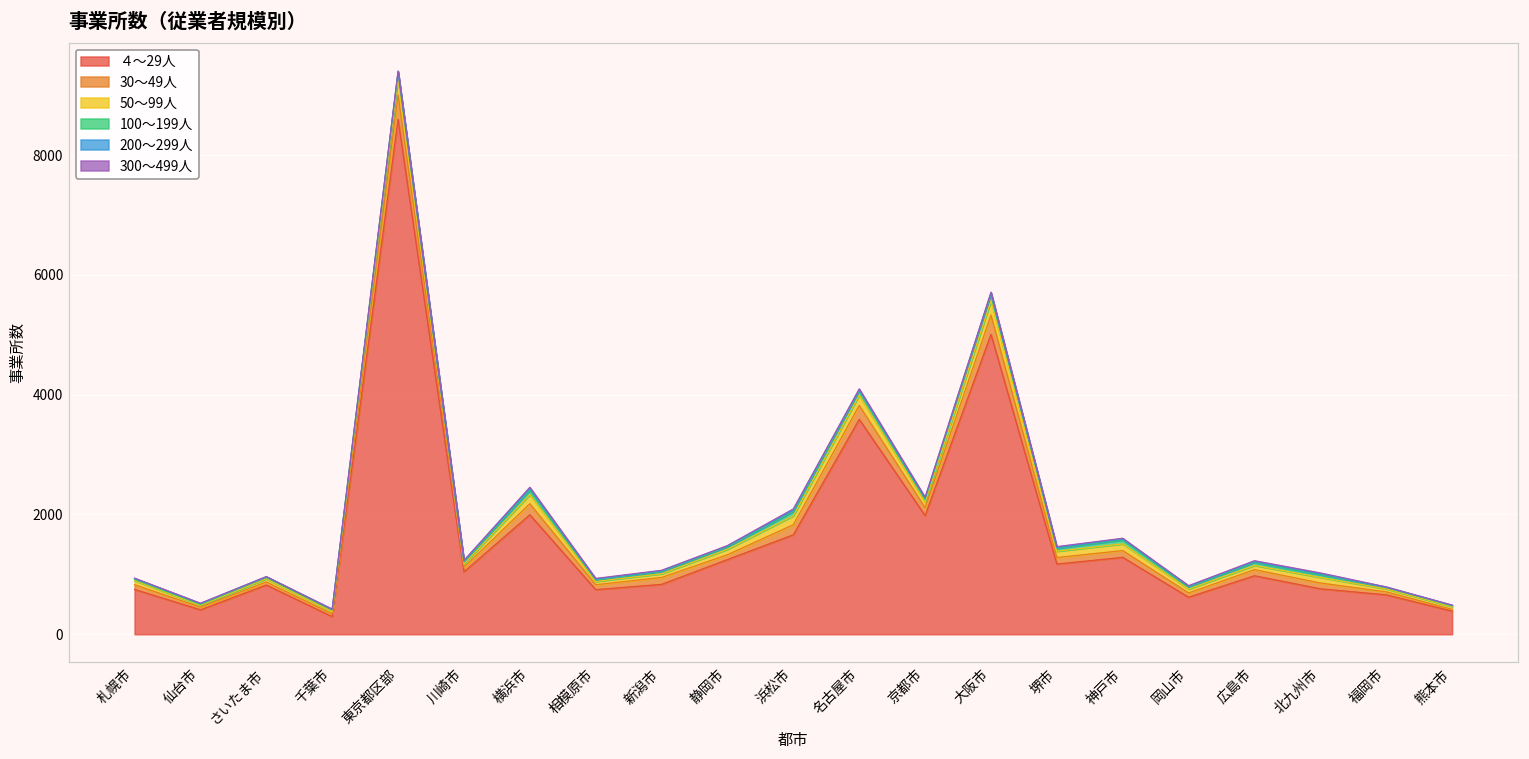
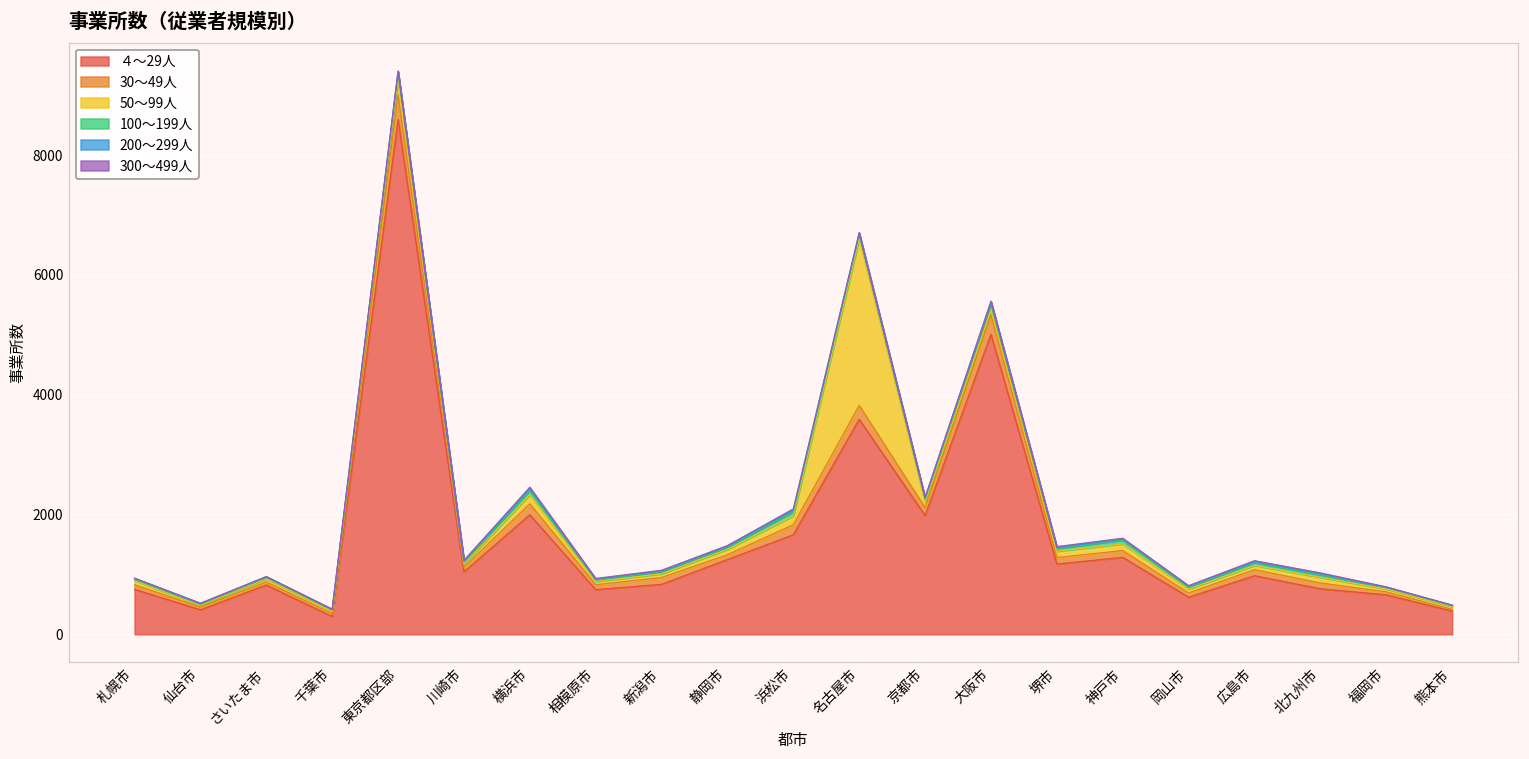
  {
    "50～99人": {
      "東京都区部": 300,
      "横浜市": 200,
      "浜松市": 100,
-     "名古屋市": 200,
+     "名古屋市": 2800,
      "京都市": 100,
-     "大阪市": 200,
+     "大阪市": 100,
      "神戸市": 100,
      "広島市": 100
    }
  }
